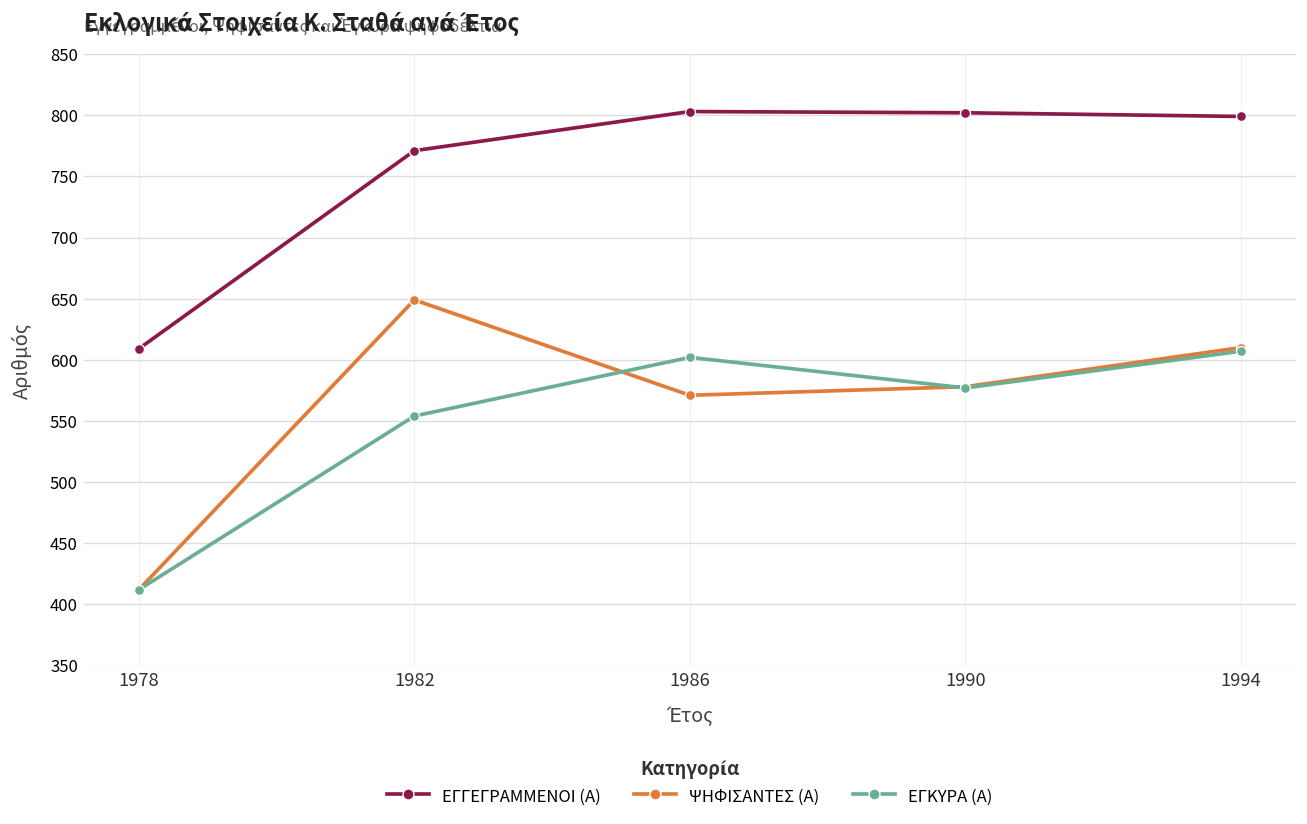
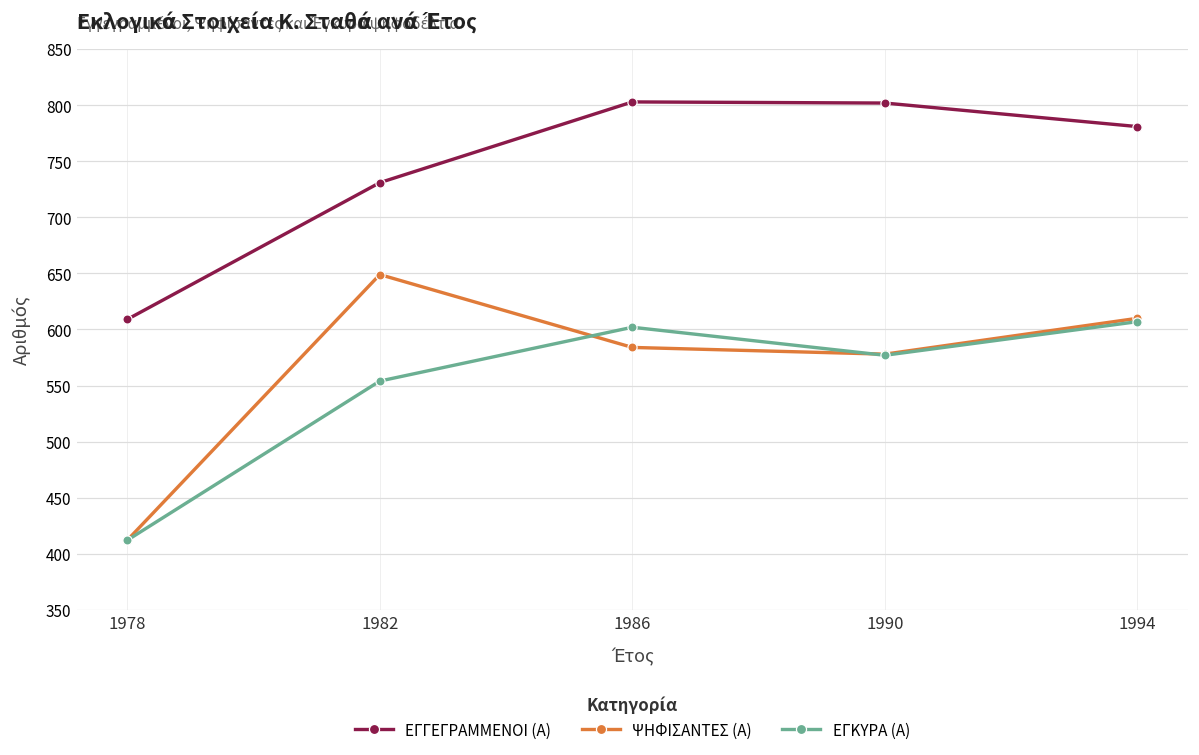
  {
    "ΕΓΓΕΓΡΑΜΜΕΝΟΙ (Α)": {
      "1978": 609,
-     "1982": 771,
+     "1982": 731,
      "1986": 803,
      "1990": 802,
-     "1994": 799
+     "1994": 781
    },
    "ΨΗΦΙΣΑΝΤΕΣ (Α)": {
      "1982": 649,
-     "1986": 571,
+     "1986": 584,
      "1994": 610
    },
    "ΕΓΚΥΡΑ (Α)": {
      "1982": 554,
      "1986": 602,
      "1994": 607
    }
  }
